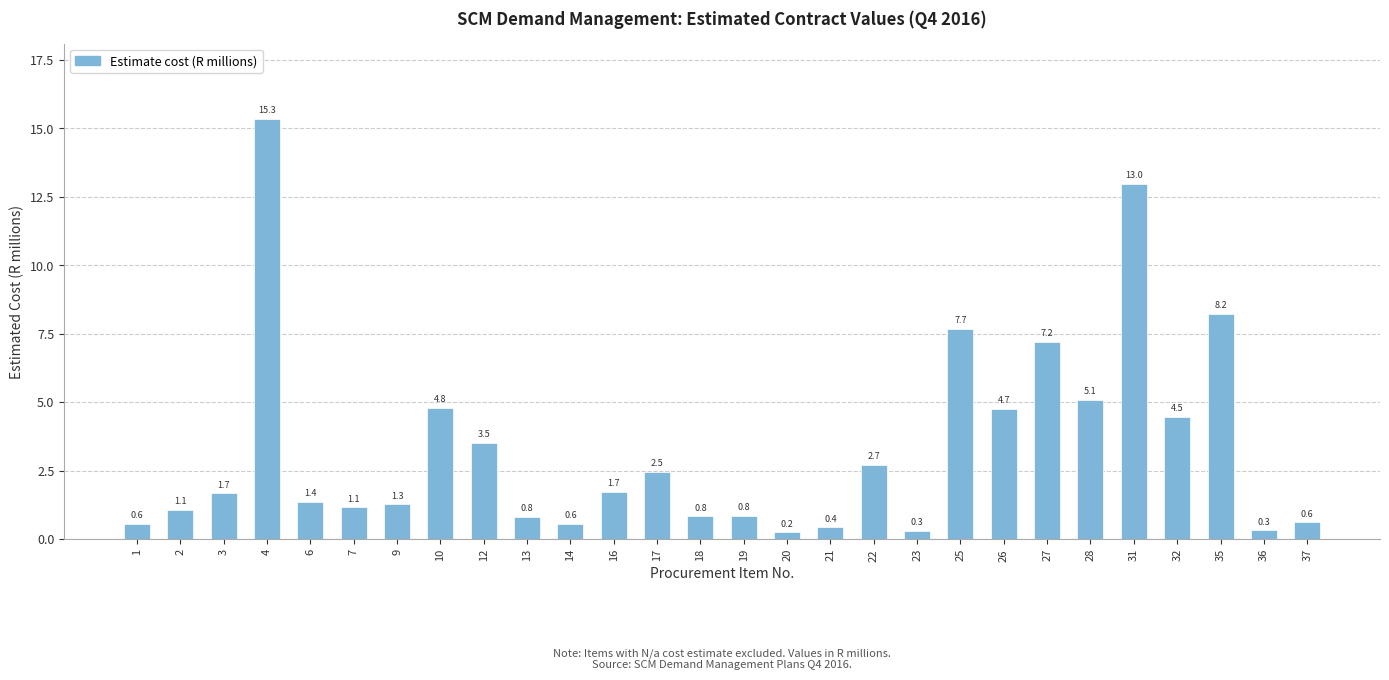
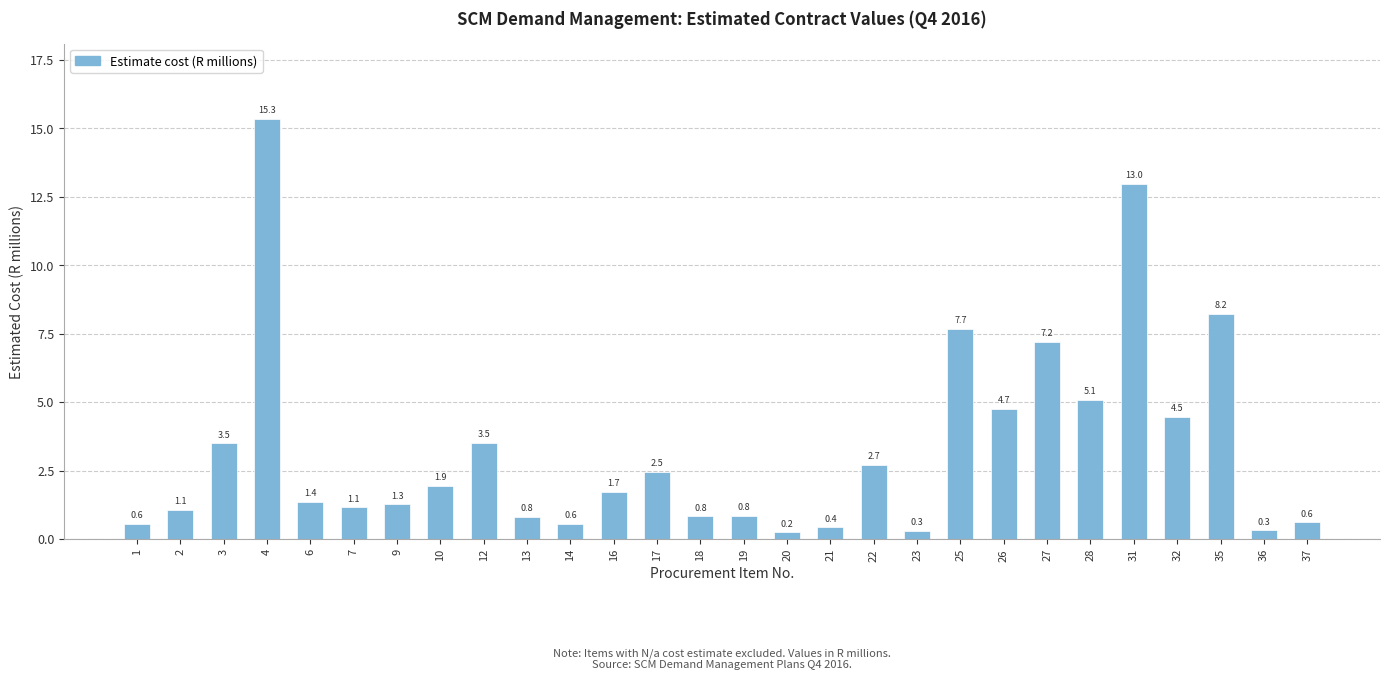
  {
    "1": 0.6,
    "2": 1.1,
-   "3": 1.7,
+   "3": 3.5,
    "4": 15.3,
    "6": 1.4,
    "7": 1.1,
    "9": 1.3,
-   "10": 4.8,
+   "10": 1.9,
    "12": 3.5,
    "13": 0.8,
    "14": 0.6,
    "16": 1.7,
    "17": 2.5,
    "18": 0.8,
    "19": 0.8,
    "20": 0.2,
    "21": 0.4,
    "22": 2.7,
    "23": 0.3,
    "25": 7.7,
    "26": 4.7,
    "27": 7.2,
    "28": 5.1,
    "31": 13.0,
    "32": 4.5,
    "35": 8.2,
    "36": 0.3,
    "37": 0.6
  }
